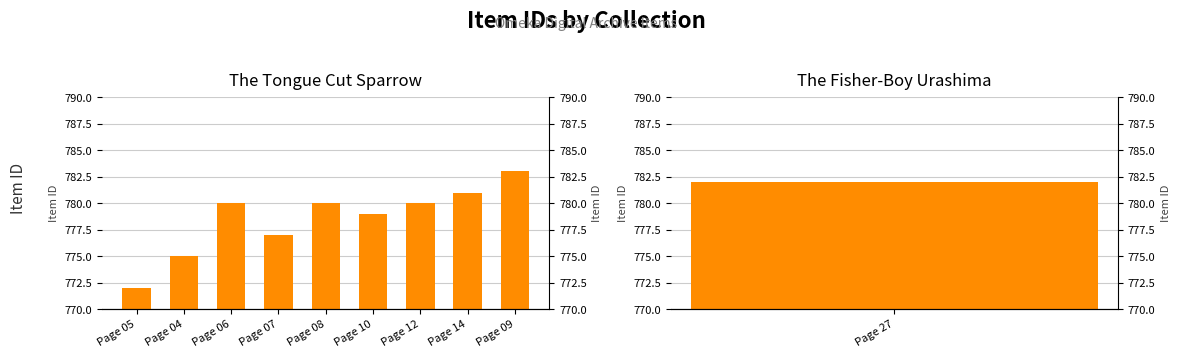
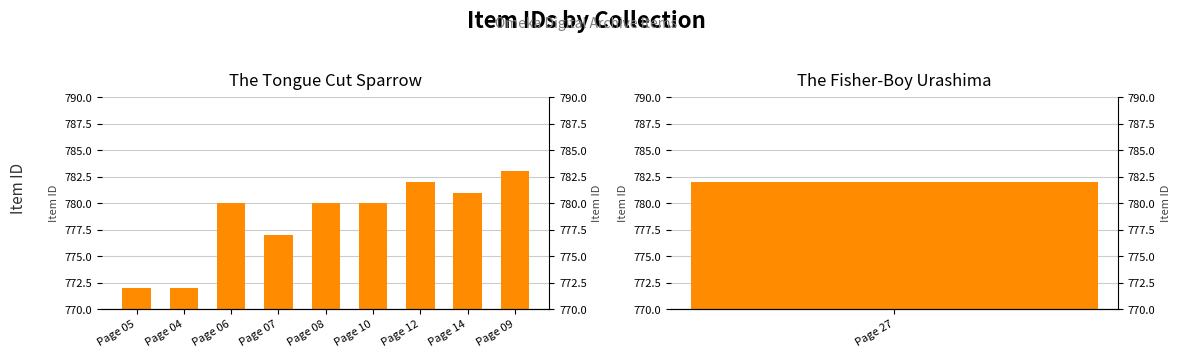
  {
    "The Tongue Cut Sparrow": {
      "Page 05": 772,
-     "Page 04": 775,
+     "Page 04": 772,
      "Page 06": 780,
      "Page 07": 777,
      "Page 08": 780,
-     "Page 10": 779,
-     "Page 12": 780,
+     "Page 10": 780,
+     "Page 12": 782,
      "Page 14": 781,
      "Page 09": 783
    },
    "The Fisher-Boy Urashima": {
      "Page 27": 782.0
    }
  }
